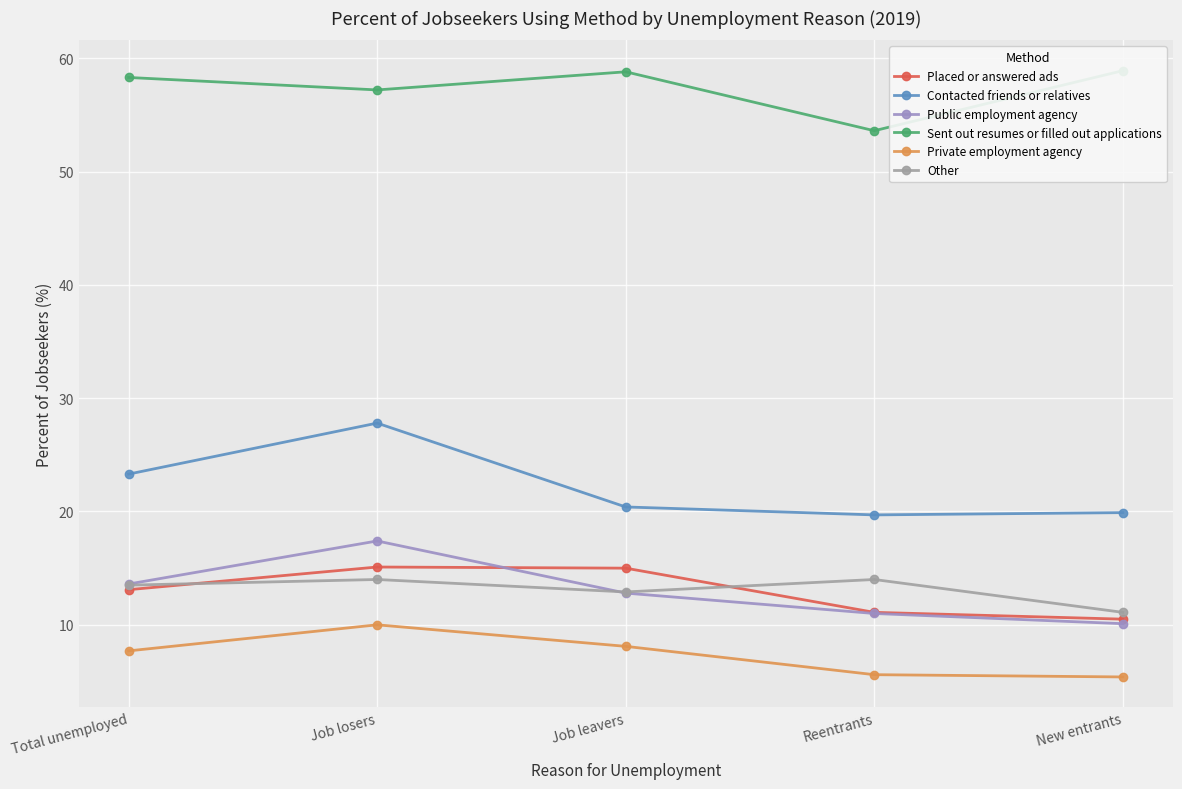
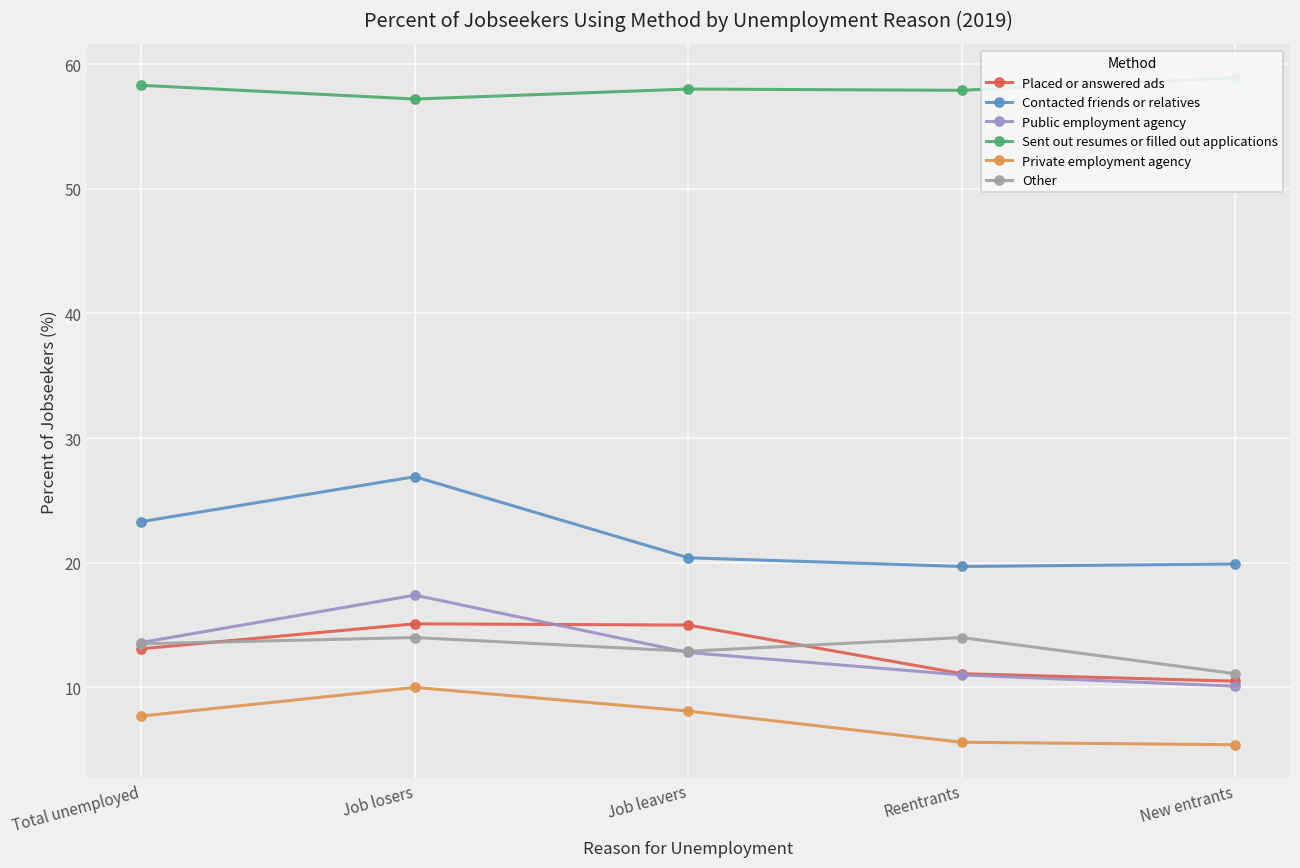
  {
    "Contacted friends or relatives": {
      "Total unemployed": 23.3,
-     "Job losers": 27.8,
+     "Job losers": 26.9,
      "Job leavers": 20.4,
      "Reentrants": 19.7,
      "New entrants": 19.9
    },
    "Sent out resumes or filled out applications": {
      "Total unemployed": 58.3,
      "Job losers": 57.2,
-     "Job leavers": 58.8,
-     "Reentrants": 53.6
+     "Job leavers": 58.0,
+     "Reentrants": 57.9
    }
  }
